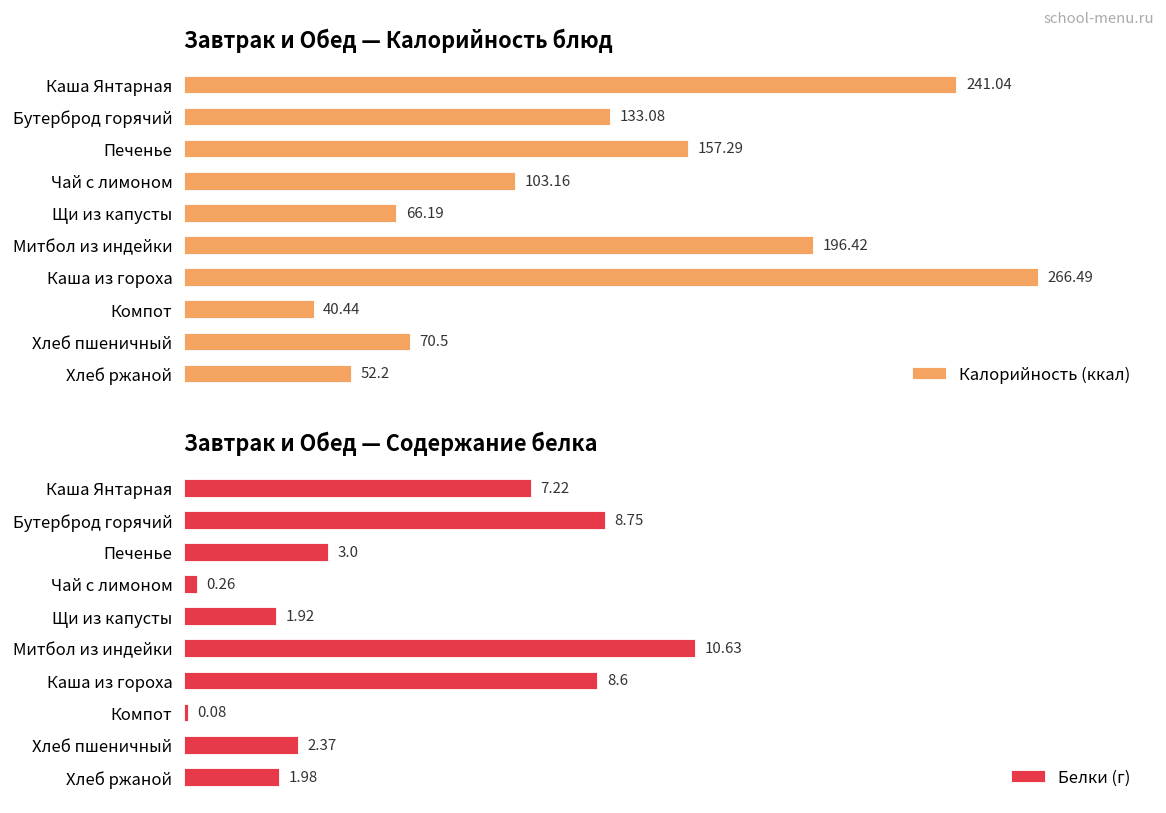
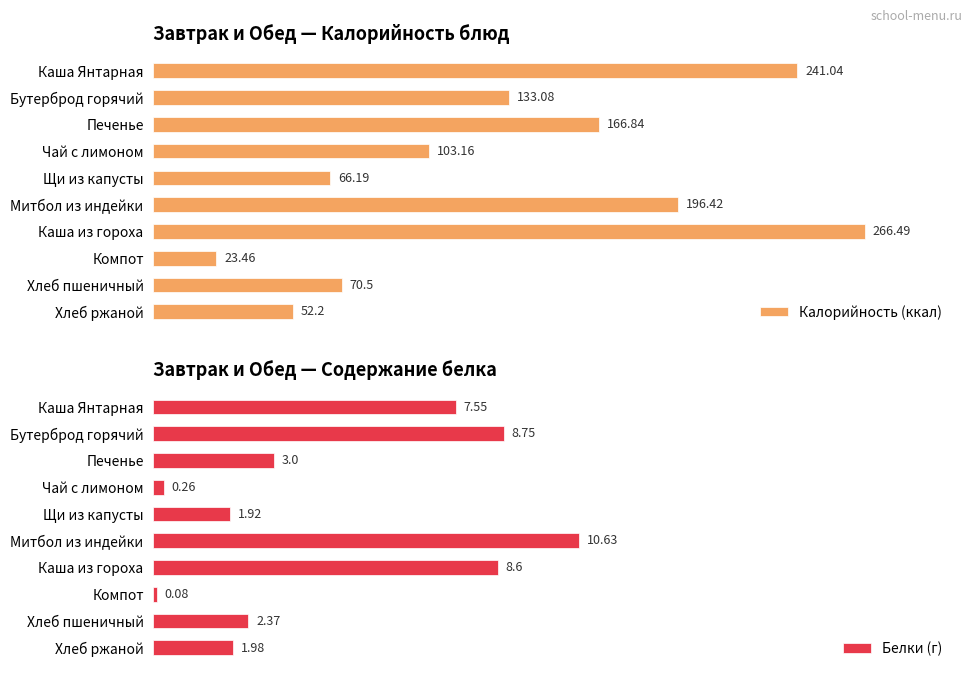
  {
    "Завтрак и Обед — Калорийность блюд": {
      "Каша Янтарная": 241.04,
      "Бутерброд горячий": 133.08,
-     "Печенье": 157.29,
+     "Печенье": 166.84,
      "Чай с лимоном": 103.16,
      "Щи из капусты": 66.19,
      "Митбол из индейки": 196.42,
      "Каша из гороха": 266.49,
-     "Компот": 40.44,
+     "Компот": 23.46,
      "Хлеб пшеничный": 70.5,
      "Хлеб ржаной": 52.2
    },
    "Завтрак и Обед — Содержание белка": {
-     "Каша Янтарная": 7.22,
+     "Каша Янтарная": 7.55,
      "Бутерброд горячий": 8.75,
      "Печенье": 3.0,
      "Чай с лимоном": 0.26,
      "Щи из капусты": 1.92,
      "Митбол из индейки": 10.63,
      "Каша из гороха": 8.6,
      "Компот": 0.08,
      "Хлеб пшеничный": 2.37,
      "Хлеб ржаной": 1.98
    }
  }
